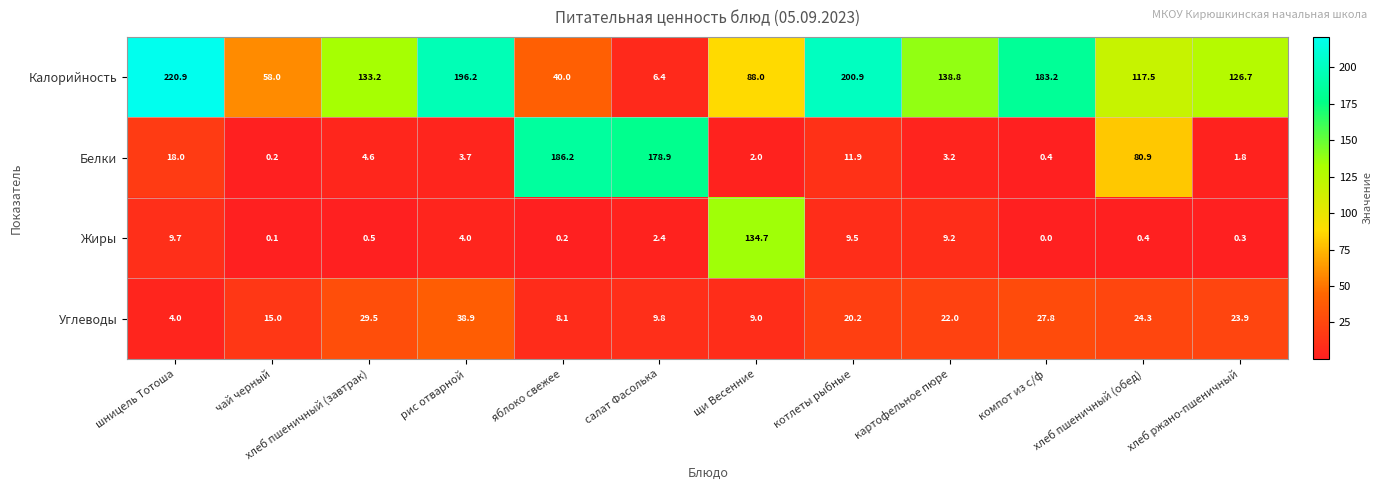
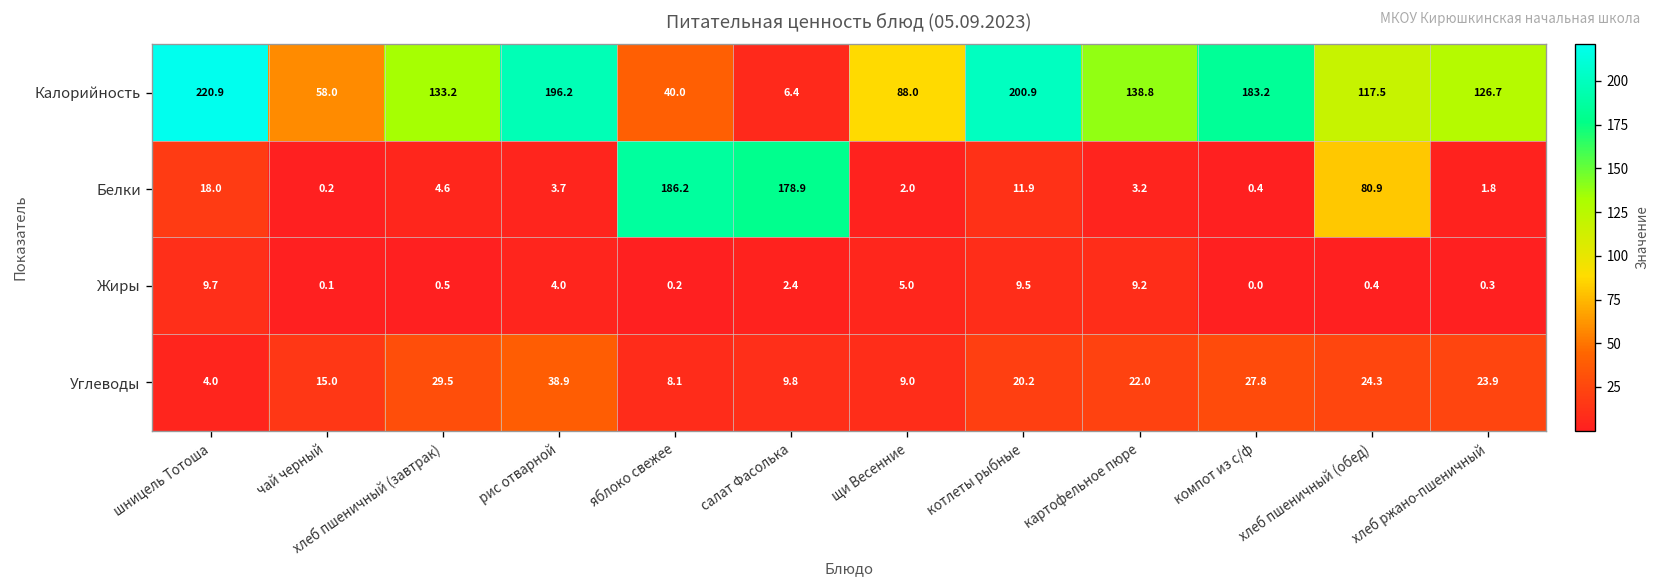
  {
    "Калорийность": {
      "шницель Тотоша": 220.9,
      "чай черный": 58.0,
      "хлеб пшеничный (завтрак)": 133.2,
      "рис отварной": 196.2,
      "яблоко свежее": 40.0,
      "салат Фасолька": 6.4,
      "щи Весенние": 88.0,
      "котлеты рыбные": 200.9,
      "картофельное пюре": 138.8,
      "компот из с/ф": 183.2,
      "хлеб пшеничный (обед)": 117.5,
      "хлеб ржано-пшеничный": 126.7
    },
    "Белки": {
      "шницель Тотоша": 18.0,
      "чай черный": 0.2,
      "хлеб пшеничный (завтрак)": 4.6,
      "рис отварной": 3.7,
      "яблоко свежее": 186.2,
      "салат Фасолька": 178.9,
      "щи Весенние": 2.0,
      "котлеты рыбные": 11.9,
      "картофельное пюре": 3.2,
      "компот из с/ф": 0.4,
      "хлеб пшеничный (обед)": 80.9,
      "хлеб ржано-пшеничный": 1.8
    },
    "Жиры": {
      "шницель Тотоша": 9.7,
      "чай черный": 0.1,
      "хлеб пшеничный (завтрак)": 0.5,
      "рис отварной": 4.0,
      "яблоко свежее": 0.2,
      "салат Фасолька": 2.4,
-     "щи Весенние": 134.7,
+     "щи Весенние": 5.0,
      "котлеты рыбные": 9.5,
      "картофельное пюре": 9.2,
      "компот из с/ф": 0.0,
      "хлеб пшеничный (обед)": 0.4,
      "хлеб ржано-пшеничный": 0.3
    },
    "Углеводы": {
      "шницель Тотоша": 4.0,
      "чай черный": 15.0,
      "хлеб пшеничный (завтрак)": 29.5,
      "рис отварной": 38.9,
      "яблоко свежее": 8.1,
      "салат Фасолька": 9.8,
      "щи Весенние": 9.0,
      "котлеты рыбные": 20.2,
      "картофельное пюре": 22.0,
      "компот из с/ф": 27.8,
      "хлеб пшеничный (обед)": 24.3,
      "хлеб ржано-пшеничный": 23.9
    }
  }
